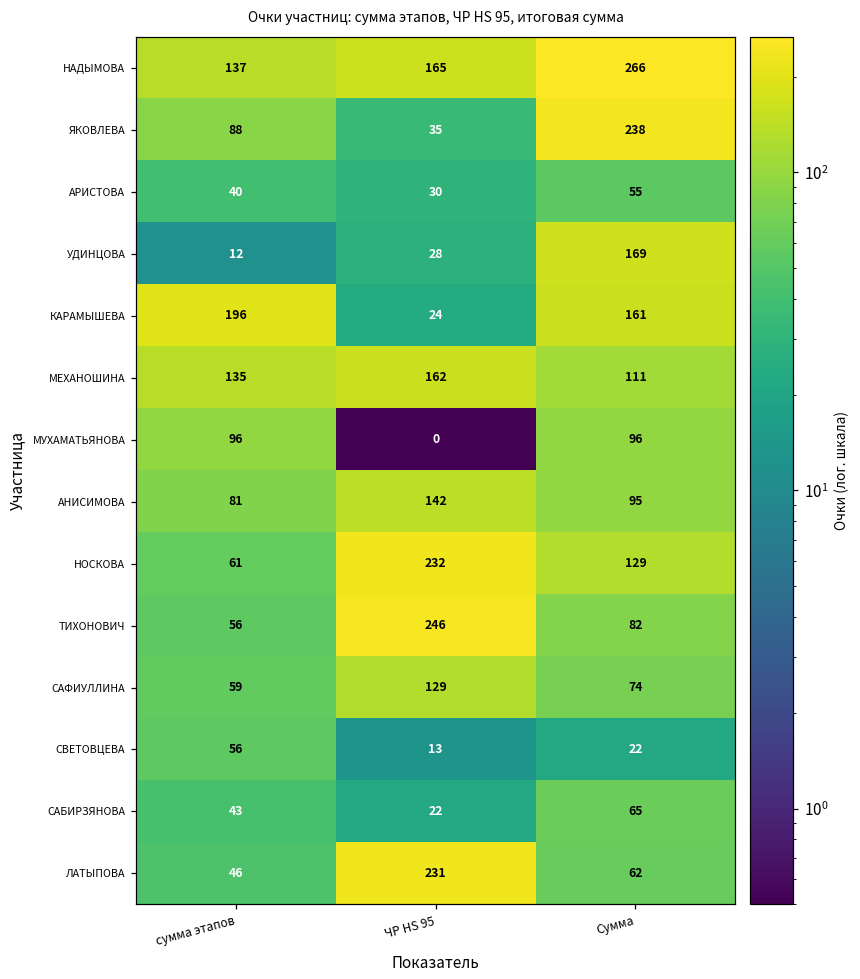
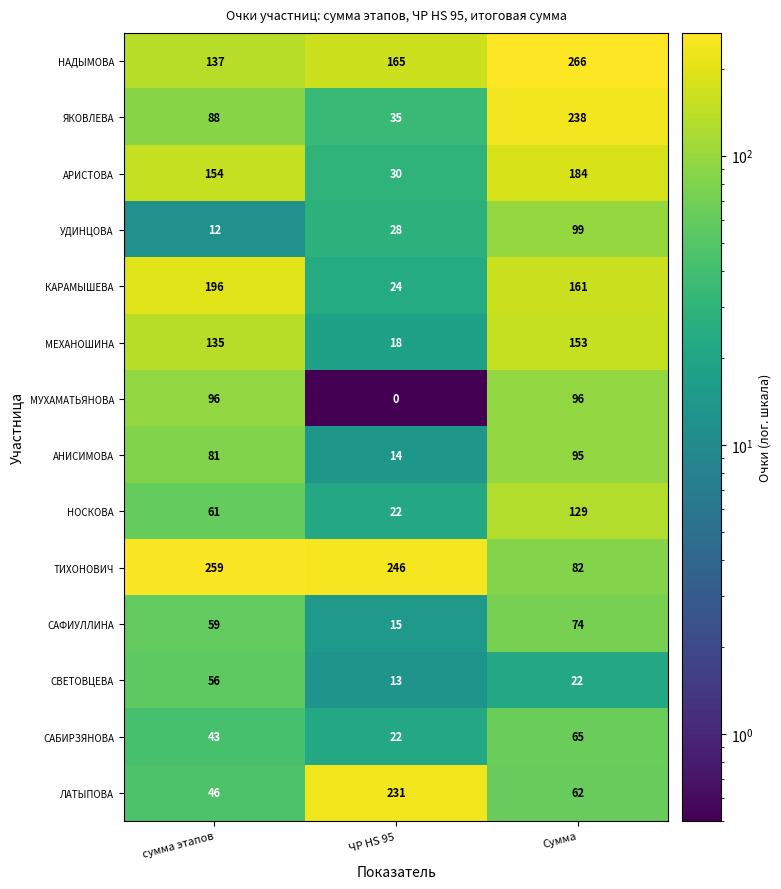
  {
    "НАДЫМОВА": {
      "сумма этапов": 137,
      "ЧР HS 95": 165,
      "Сумма": 266
    },
    "ЯКОВЛЕВА": {
      "сумма этапов": 88,
      "ЧР HS 95": 35,
      "Сумма": 238
    },
    "АРИСТОВА": {
-     "сумма этапов": 40,
+     "сумма этапов": 154,
      "ЧР HS 95": 30,
-     "Сумма": 55
+     "Сумма": 184
    },
    "УДИНЦОВА": {
      "сумма этапов": 12,
      "ЧР HS 95": 28,
-     "Сумма": 169
+     "Сумма": 99
    },
    "КАРАМЫШЕВА": {
      "сумма этапов": 196,
      "ЧР HS 95": 24,
      "Сумма": 161
    },
    "МЕХАНОШИНА": {
      "сумма этапов": 135,
-     "ЧР HS 95": 162,
-     "Сумма": 111
+     "ЧР HS 95": 18,
+     "Сумма": 153
    },
    "МУХАМАТЬЯНОВА": {
      "сумма этапов": 96,
      "ЧР HS 95": 0,
      "Сумма": 96
    },
    "АНИСИМОВА": {
      "сумма этапов": 81,
-     "ЧР HS 95": 142,
+     "ЧР HS 95": 14,
      "Сумма": 95
    },
    "НОСКОВА": {
      "сумма этапов": 61,
-     "ЧР HS 95": 232,
+     "ЧР HS 95": 22,
      "Сумма": 129
    },
    "ТИХОНОВИЧ": {
-     "сумма этапов": 56,
+     "сумма этапов": 259,
      "ЧР HS 95": 246,
      "Сумма": 82
    },
    "САФИУЛЛИНА": {
      "сумма этапов": 59,
-     "ЧР HS 95": 129,
+     "ЧР HS 95": 15,
      "Сумма": 74
    },
    "СВЕТОВЦЕВА": {
      "сумма этапов": 56,
      "ЧР HS 95": 13,
      "Сумма": 22
    },
    "САБИРЗЯНОВА": {
      "сумма этапов": 43,
      "ЧР HS 95": 22,
      "Сумма": 65
    },
    "ЛАТЫПОВА": {
      "сумма этапов": 46,
      "ЧР HS 95": 231,
      "Сумма": 62
    }
  }
